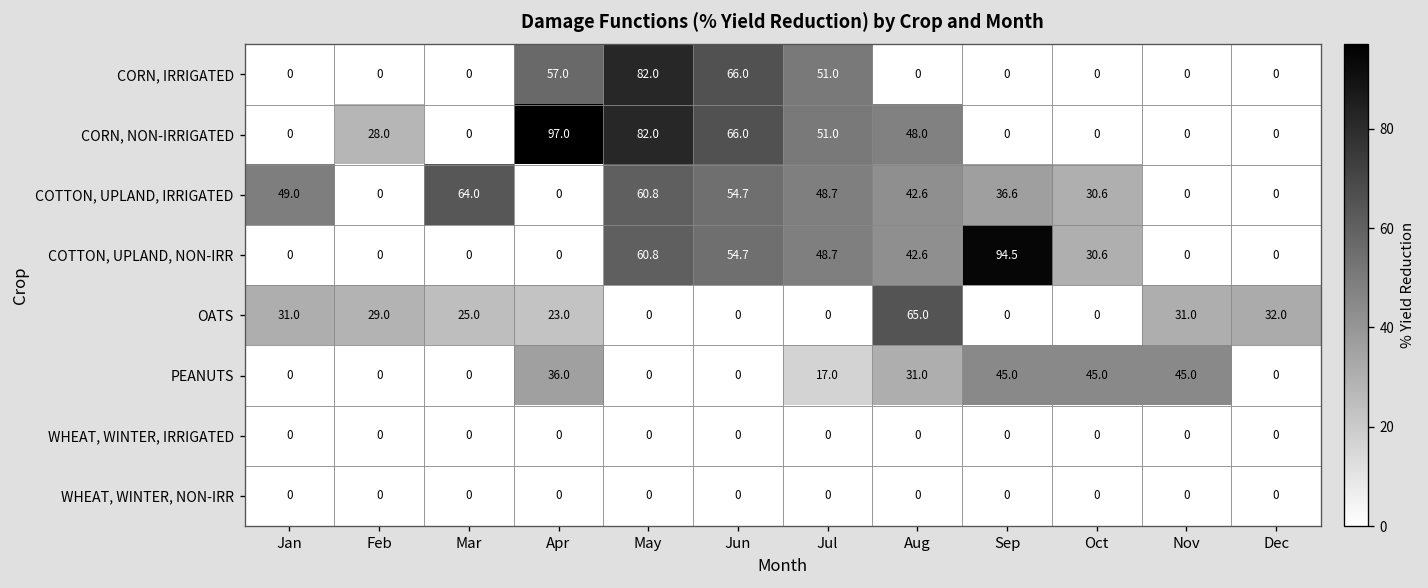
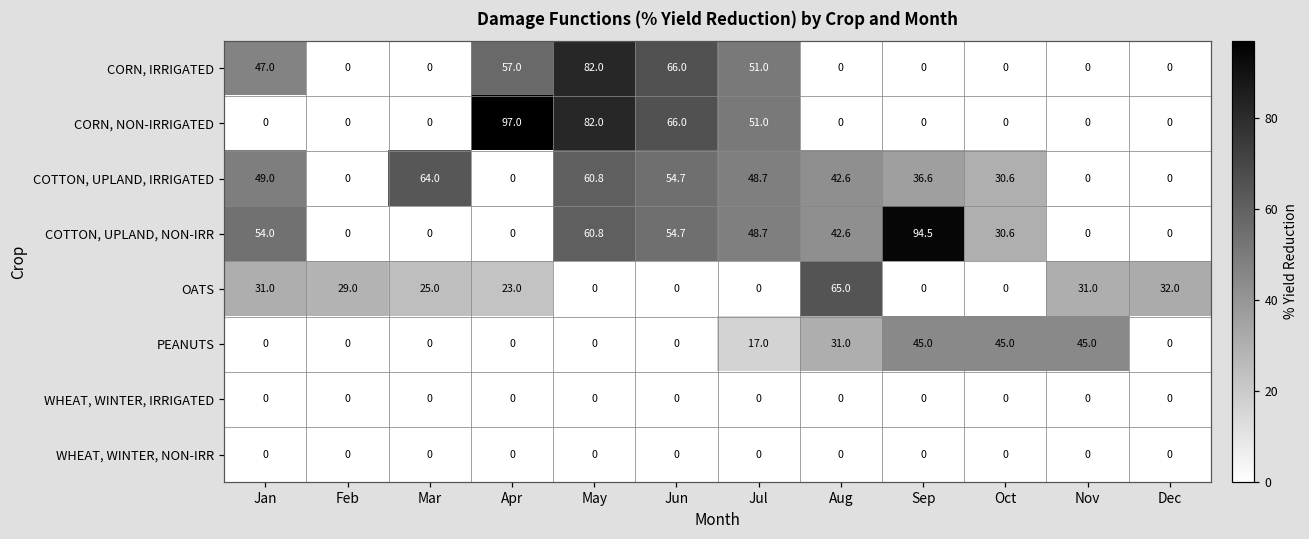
  {
    "CORN, IRRIGATED": {
-     "Jan": 0,
+     "Jan": 47.0,
      "Feb": 0,
      "Mar": 0,
      "Apr": 57.0,
      "May": 82.0,
      "Jun": 66.0,
      "Jul": 51.0,
      "Aug": 0,
      "Sep": 0,
      "Oct": 0,
      "Nov": 0,
      "Dec": 0
    },
    "CORN, NON-IRRIGATED": {
      "Jan": 0,
-     "Feb": 28.0,
+     "Feb": 0,
      "Mar": 0,
      "Apr": 97.0,
      "May": 82.0,
      "Jun": 66.0,
      "Jul": 51.0,
-     "Aug": 48.0,
+     "Aug": 0,
      "Sep": 0,
      "Oct": 0,
      "Nov": 0,
      "Dec": 0
    },
    "COTTON, UPLAND, IRRIGATED": {
      "Jan": 49.0,
      "Feb": 0,
      "Mar": 64.0,
      "Apr": 0,
      "May": 60.8,
      "Jun": 54.7,
      "Jul": 48.7,
      "Aug": 42.6,
      "Sep": 36.6,
      "Oct": 30.6,
      "Nov": 0,
      "Dec": 0
    },
    "COTTON, UPLAND, NON-IRR": {
-     "Jan": 0,
+     "Jan": 54.0,
      "Feb": 0,
      "Mar": 0,
      "Apr": 0,
      "May": 60.8,
      "Jun": 54.7,
      "Jul": 48.7,
      "Aug": 42.6,
      "Sep": 94.5,
      "Oct": 30.6,
      "Nov": 0,
      "Dec": 0
    },
    "OATS": {
      "Jan": 31.0,
      "Feb": 29.0,
      "Mar": 25.0,
      "Apr": 23.0,
      "May": 0,
      "Jun": 0,
      "Jul": 0,
      "Aug": 65.0,
      "Sep": 0,
      "Oct": 0,
      "Nov": 31.0,
      "Dec": 32.0
    },
    "PEANUTS": {
      "Jan": 0,
      "Feb": 0,
      "Mar": 0,
-     "Apr": 36.0,
+     "Apr": 0,
      "May": 0,
      "Jun": 0,
      "Jul": 17.0,
      "Aug": 31.0,
      "Sep": 45.0,
      "Oct": 45.0,
      "Nov": 45.0,
      "Dec": 0
    },
    "WHEAT, WINTER, IRRIGATED": {
      "Jan": 0,
      "Feb": 0,
      "Mar": 0,
      "Apr": 0,
      "May": 0,
      "Jun": 0,
      "Jul": 0,
      "Aug": 0,
      "Sep": 0,
      "Oct": 0,
      "Nov": 0,
      "Dec": 0
    },
    "WHEAT, WINTER, NON-IRR": {
      "Jan": 0,
      "Feb": 0,
      "Mar": 0,
      "Apr": 0,
      "May": 0,
      "Jun": 0,
      "Jul": 0,
      "Aug": 0,
      "Sep": 0,
      "Oct": 0,
      "Nov": 0,
      "Dec": 0
    }
  }
